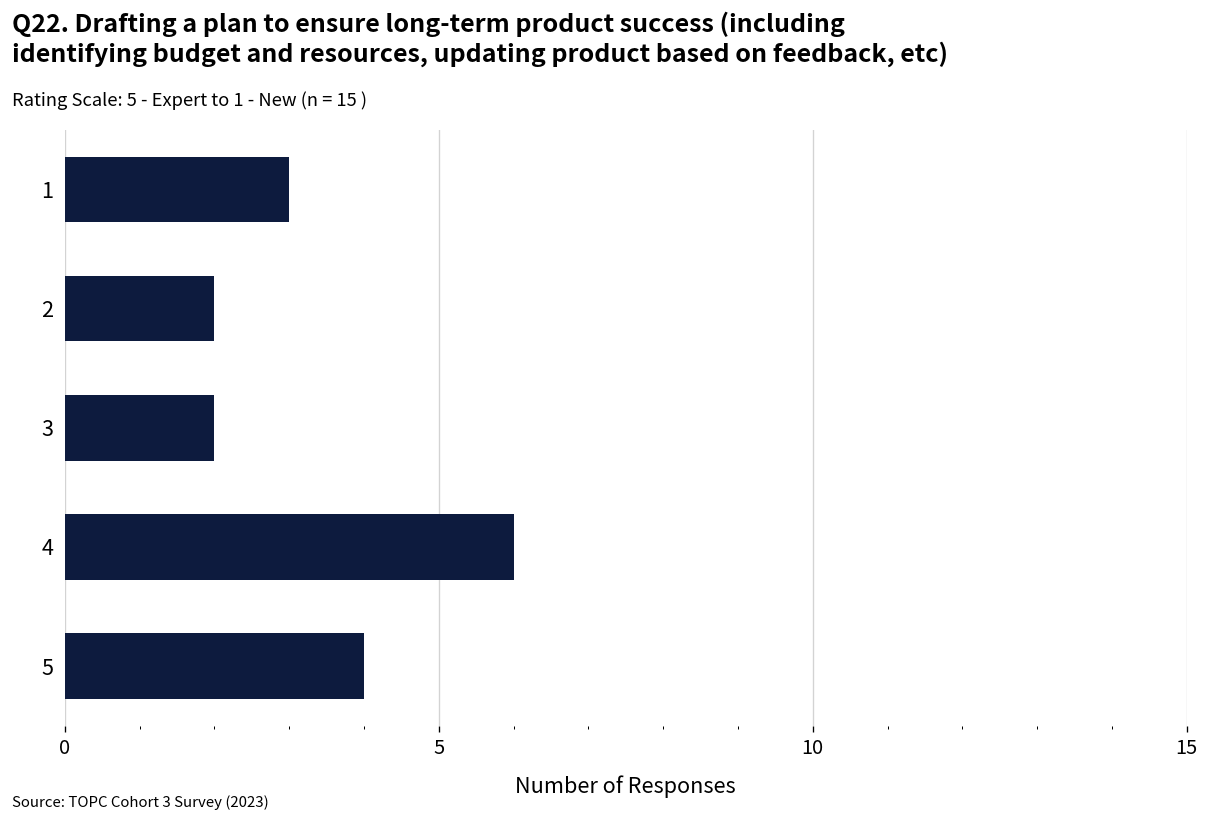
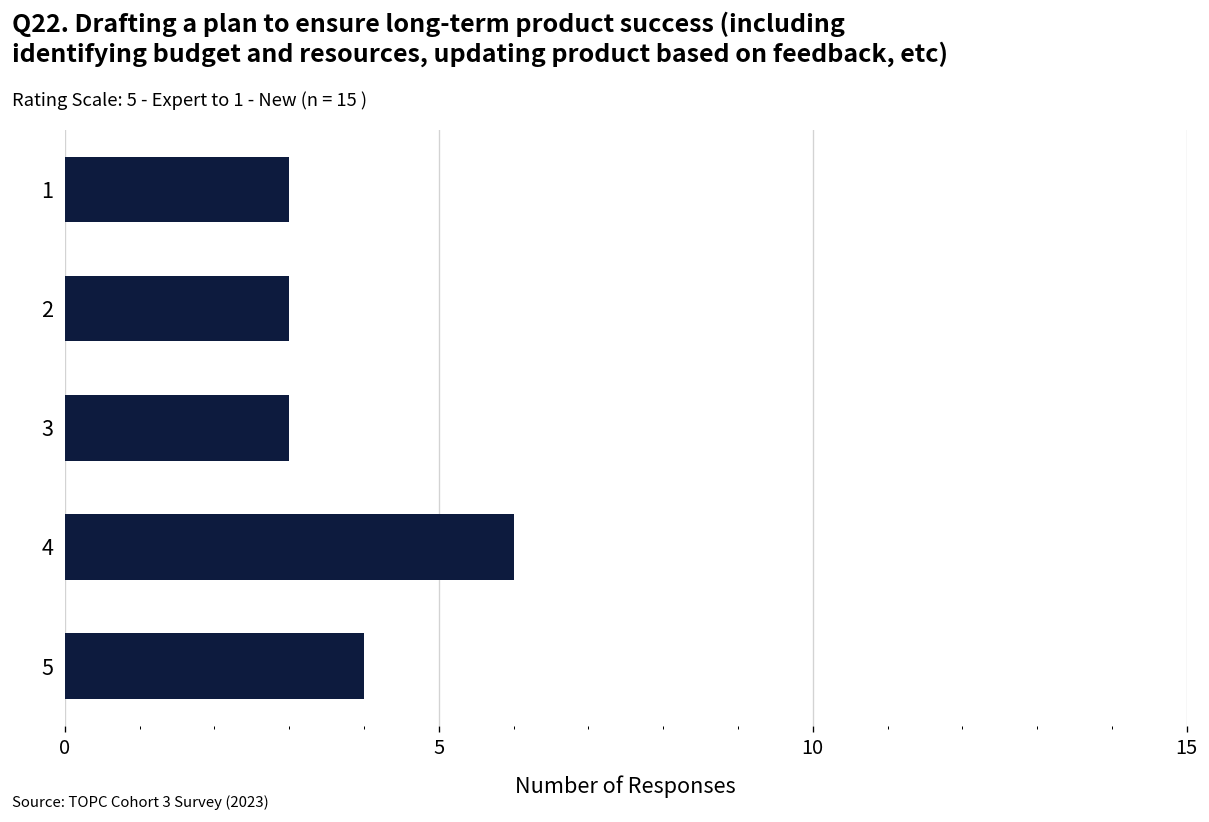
  {
    "1": 3,
-   "2": 2,
-   "3": 2,
+   "2": 3,
+   "3": 3,
    "4": 6,
    "5": 4
  }
